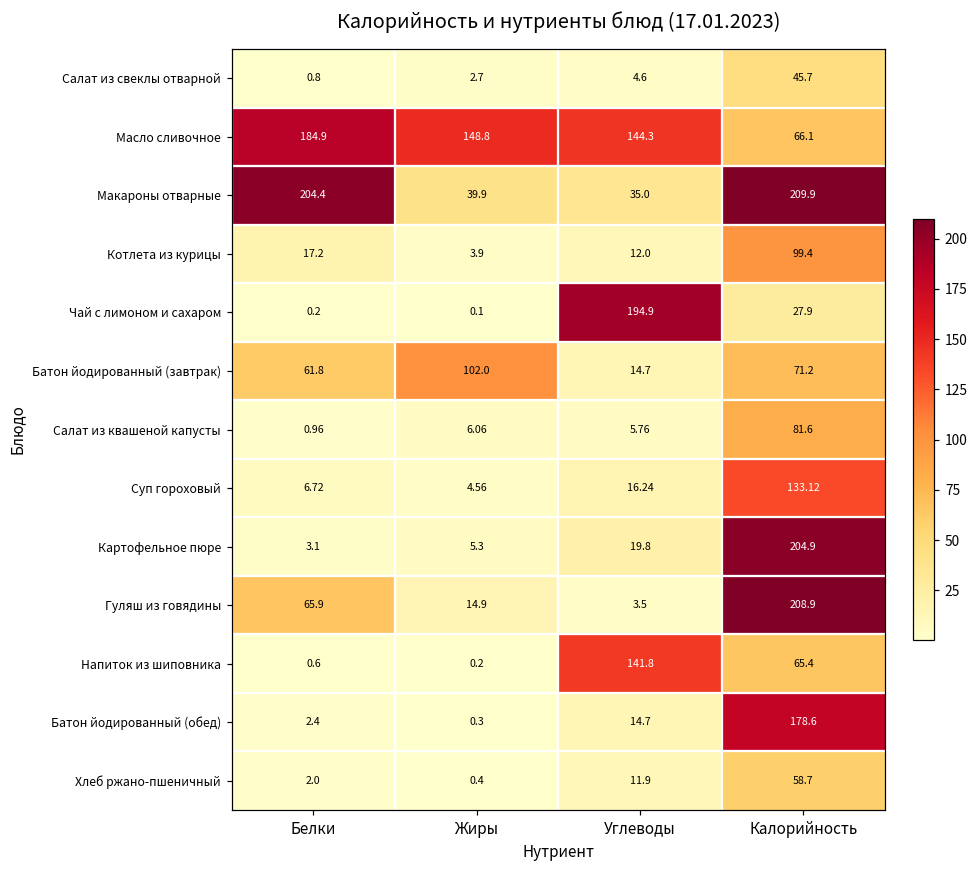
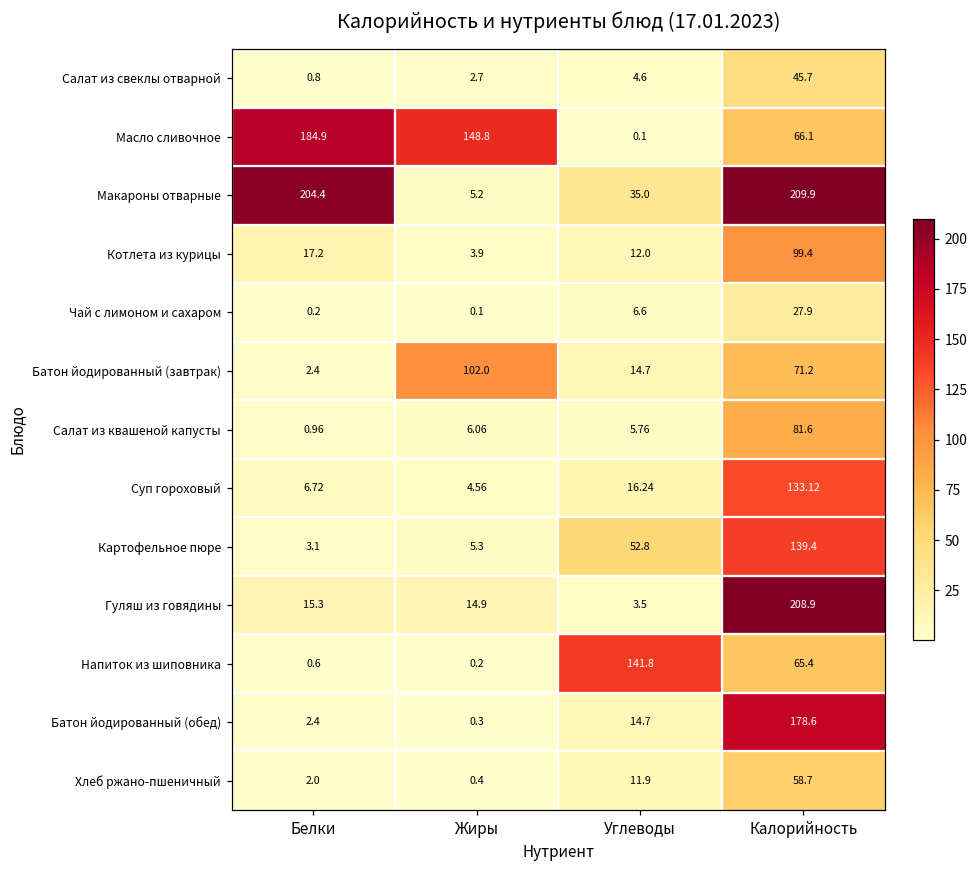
  {
    "Салат из свеклы отварной": {
      "Белки": 0.8,
      "Жиры": 2.7,
      "Углеводы": 4.6,
      "Калорийность": 45.7
    },
    "Масло сливочное": {
      "Белки": 184.9,
      "Жиры": 148.8,
-     "Углеводы": 144.3,
+     "Углеводы": 0.1,
      "Калорийность": 66.1
    },
    "Макароны отварные": {
      "Белки": 204.4,
-     "Жиры": 39.9,
+     "Жиры": 5.2,
      "Углеводы": 35.0,
      "Калорийность": 209.9
    },
    "Котлета из курицы": {
      "Белки": 17.2,
      "Жиры": 3.9,
      "Углеводы": 12.0,
      "Калорийность": 99.4
    },
    "Чай с лимоном и сахаром": {
      "Белки": 0.2,
      "Жиры": 0.1,
-     "Углеводы": 194.9,
+     "Углеводы": 6.6,
      "Калорийность": 27.9
    },
    "Батон йодированный (завтрак)": {
-     "Белки": 61.8,
+     "Белки": 2.4,
      "Жиры": 102.0,
      "Углеводы": 14.7,
      "Калорийность": 71.2
    },
    "Салат из квашеной капусты": {
      "Белки": 0.96,
      "Жиры": 6.06,
      "Углеводы": 5.76,
      "Калорийность": 81.6
    },
    "Суп гороховый": {
      "Белки": 6.72,
      "Жиры": 4.56,
      "Углеводы": 16.24,
      "Калорийность": 133.12
    },
    "Картофельное пюре": {
      "Белки": 3.1,
      "Жиры": 5.3,
-     "Углеводы": 19.8,
-     "Калорийность": 204.9
+     "Углеводы": 52.8,
+     "Калорийность": 139.4
    },
    "Гуляш из говядины": {
-     "Белки": 65.9,
+     "Белки": 15.3,
      "Жиры": 14.9,
      "Углеводы": 3.5,
      "Калорийность": 208.9
    },
    "Напиток из шиповника": {
      "Белки": 0.6,
      "Жиры": 0.2,
      "Углеводы": 141.8,
      "Калорийность": 65.4
    },
    "Батон йодированный (обед)": {
      "Белки": 2.4,
      "Жиры": 0.3,
      "Углеводы": 14.7,
      "Калорийность": 178.6
    },
    "Хлеб ржано-пшеничный": {
      "Белки": 2.0,
      "Жиры": 0.4,
      "Углеводы": 11.9,
      "Калорийность": 58.7
    }
  }
